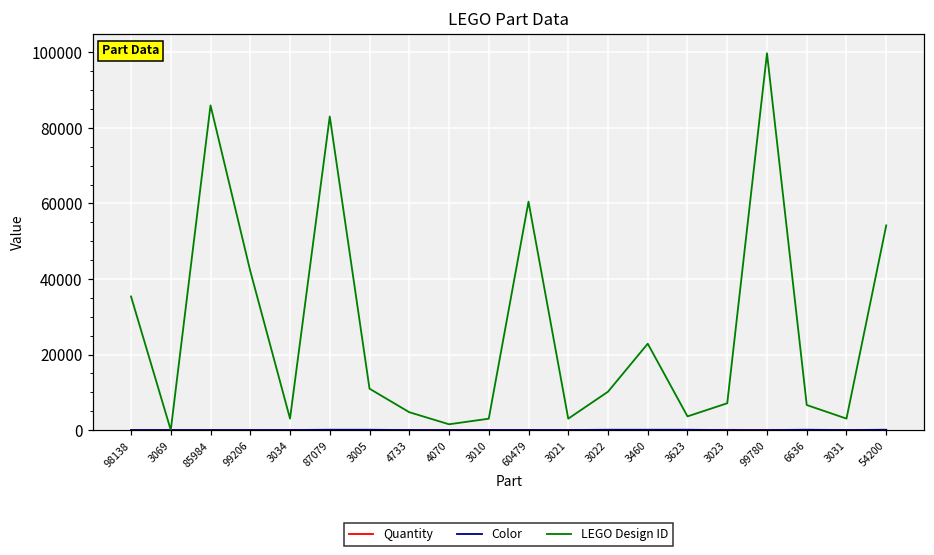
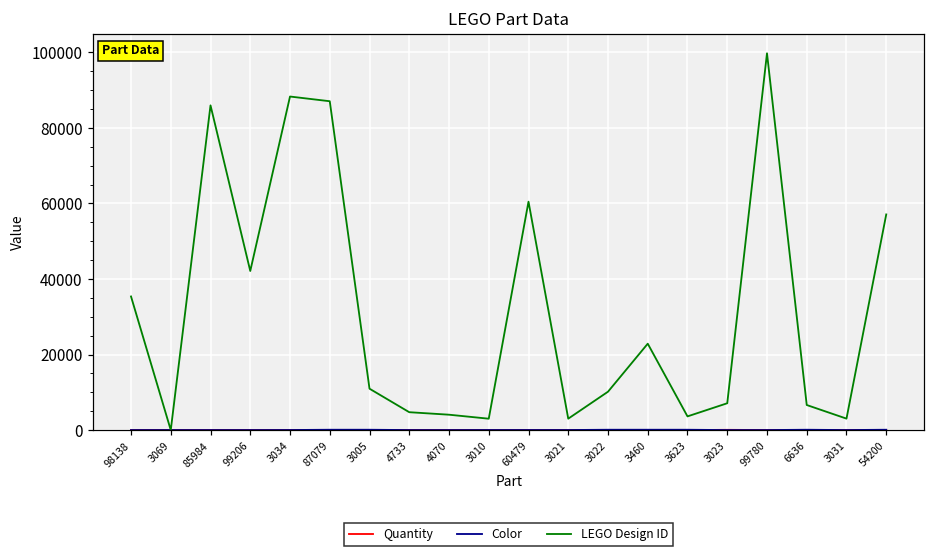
  {
    "Color": {
      "98138": 0,
      "85984": 0,
      "99206": 0,
      "3034": 0,
      "87079": 0,
      "3005": 0,
      "4733": 0,
      "4070": 0,
      "3010": 0,
      "60479": 0,
      "3021": 0,
      "3022": 0,
      "3460": 0,
      "3623": 0,
      "3023": 0,
      "99780": 0,
      "6636": 0,
      "3031": 0,
      "54200": 0
    },
    "LEGO Design ID": {
      "98138": 35000,
      "85984": 86000,
      "99206": 42000,
-     "3034": 3000,
-     "87079": 83000,
+     "3034": 88000,
+     "87079": 87000,
      "3005": 11000,
      "4733": 5000,
-     "4070": 2000,
+     "4070": 4000,
      "3010": 3000,
      "60479": 60000,
      "3021": 3000,
      "3022": 10000,
      "3460": 23000,
      "3623": 4000,
      "3023": 7000,
      "99780": 100000,
      "6636": 7000,
      "3031": 3000,
-     "54200": 54000
+     "54200": 57000
    }
  }
